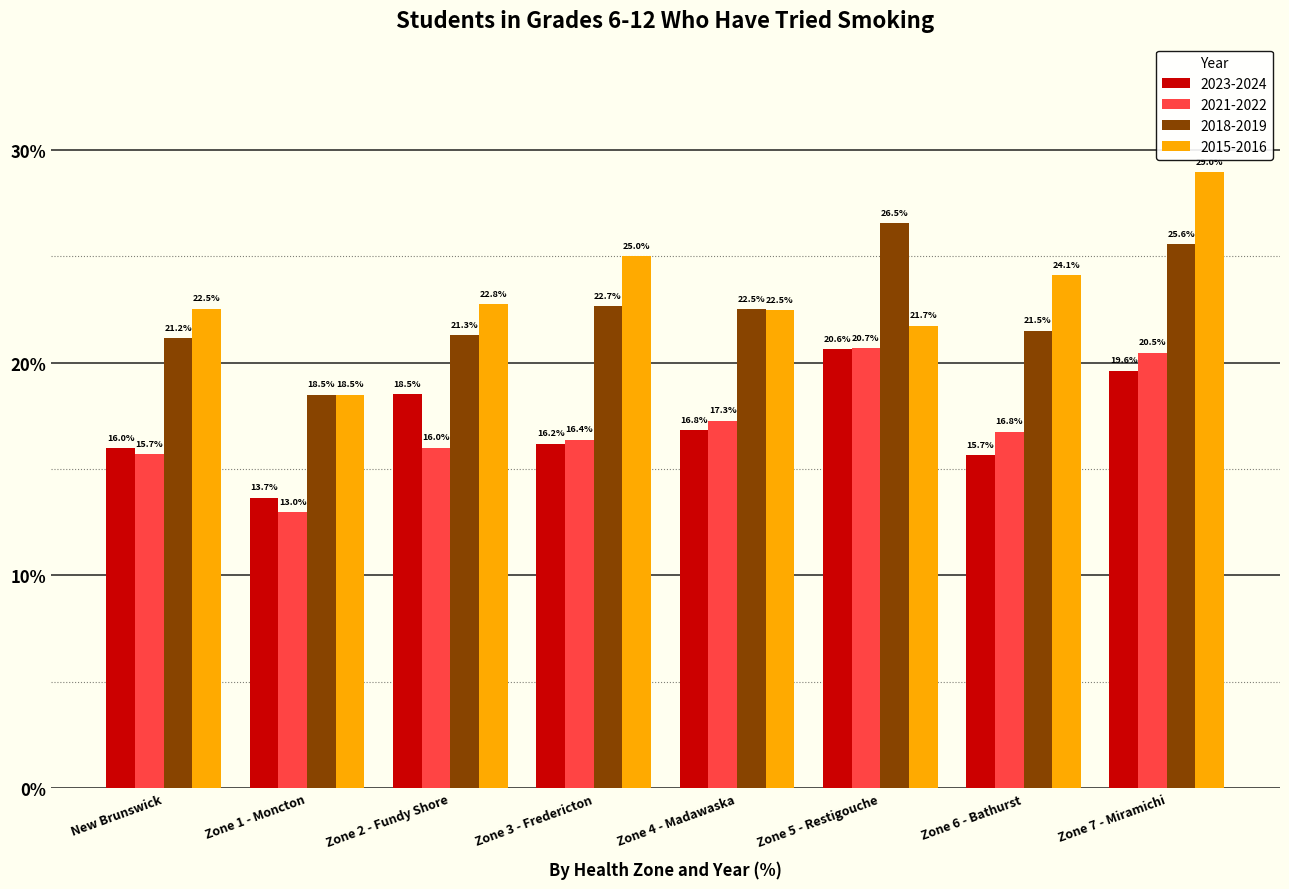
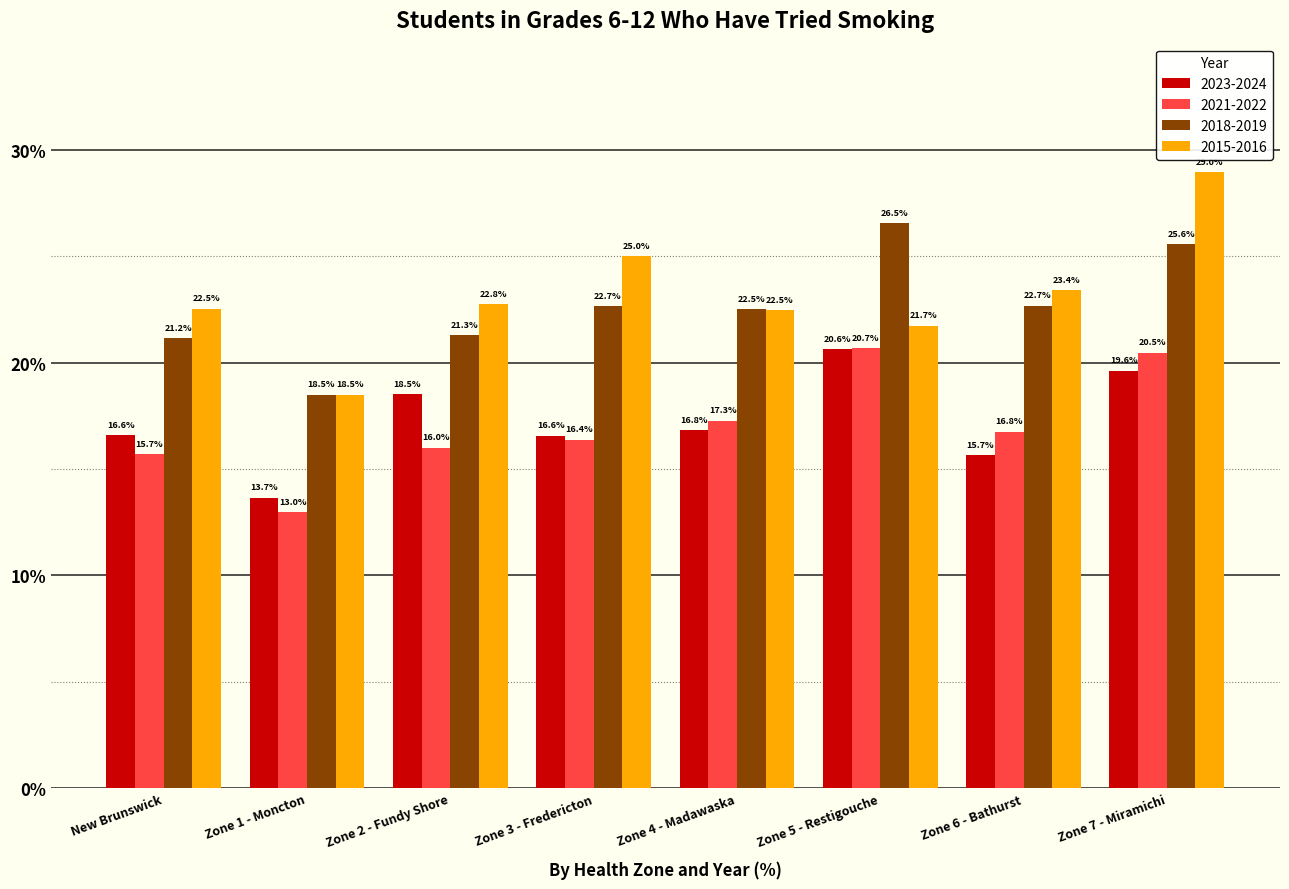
  {
    "2023-2024": {
-     "New Brunswick": "16.0%",
+     "New Brunswick": "16.6%",
      "Zone 1 - Moncton": "13.7%",
      "Zone 2 - Fundy Shore": "18.5%",
-     "Zone 3 - Fredericton": "16.2%",
+     "Zone 3 - Fredericton": "16.6%",
      "Zone 4 - Madawaska": "16.8%",
      "Zone 5 - Restigouche": "20.6%",
      "Zone 6 - Bathurst": "15.7%",
      "Zone 7 - Miramichi": "19.6%"
    },
    "2021-2022": {
      "New Brunswick": "15.7%",
      "Zone 1 - Moncton": "13.0%",
      "Zone 2 - Fundy Shore": "16.0%",
      "Zone 3 - Fredericton": "16.4%",
      "Zone 4 - Madawaska": "17.3%",
      "Zone 5 - Restigouche": "20.7%",
      "Zone 6 - Bathurst": "16.8%",
      "Zone 7 - Miramichi": "20.5%"
    },
    "2018-2019": {
      "New Brunswick": "21.2%",
      "Zone 1 - Moncton": "18.5%",
      "Zone 2 - Fundy Shore": "21.3%",
      "Zone 3 - Fredericton": "22.7%",
      "Zone 4 - Madawaska": "22.5%",
      "Zone 5 - Restigouche": "26.5%",
-     "Zone 6 - Bathurst": "21.5%",
+     "Zone 6 - Bathurst": "22.7%",
      "Zone 7 - Miramichi": "25.6%"
    },
    "2015-2016": {
      "New Brunswick": "22.5%",
      "Zone 1 - Moncton": "18.5%",
      "Zone 2 - Fundy Shore": "22.8%",
      "Zone 3 - Fredericton": "25.0%",
      "Zone 4 - Madawaska": "22.5%",
      "Zone 5 - Restigouche": "21.7%",
-     "Zone 6 - Bathurst": "24.1%"
+     "Zone 6 - Bathurst": "23.4%"
    }
  }
